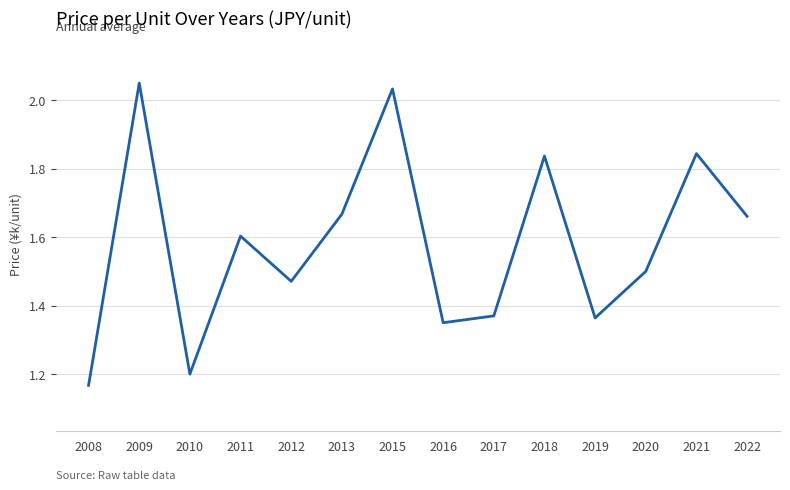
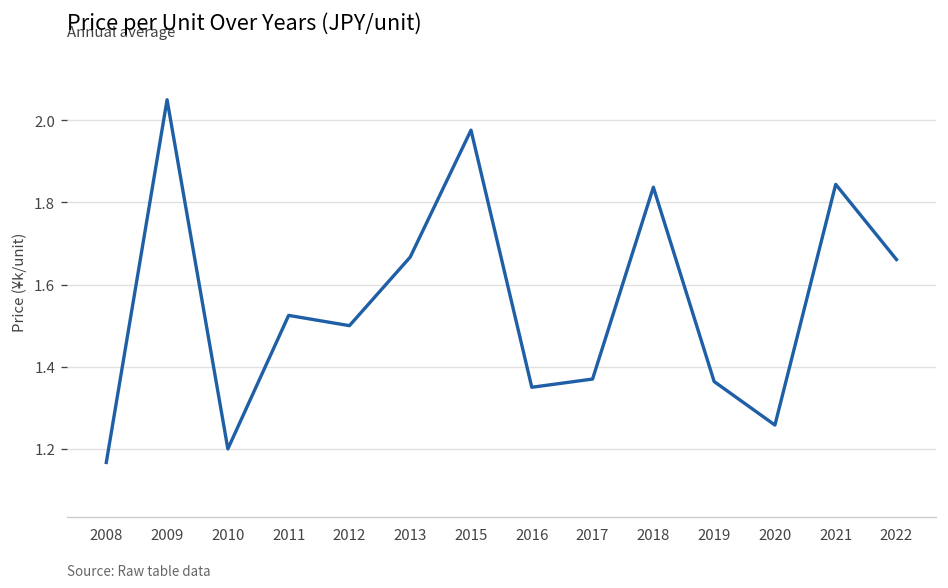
  {
    "2008": 1.17,
    "2009": 2.05,
    "2010": 1.20,
-   "2011": 1.60,
-   "2012": 1.47,
+   "2011": 1.53,
+   "2012": 1.50,
    "2013": 1.67,
-   "2015": 2.03,
+   "2015": 1.98,
    "2016": 1.35,
    "2017": 1.37,
    "2018": 1.84,
    "2019": 1.36,
-   "2020": 1.50,
+   "2020": 1.26,
    "2021": 1.84,
    "2022": 1.66
  }
